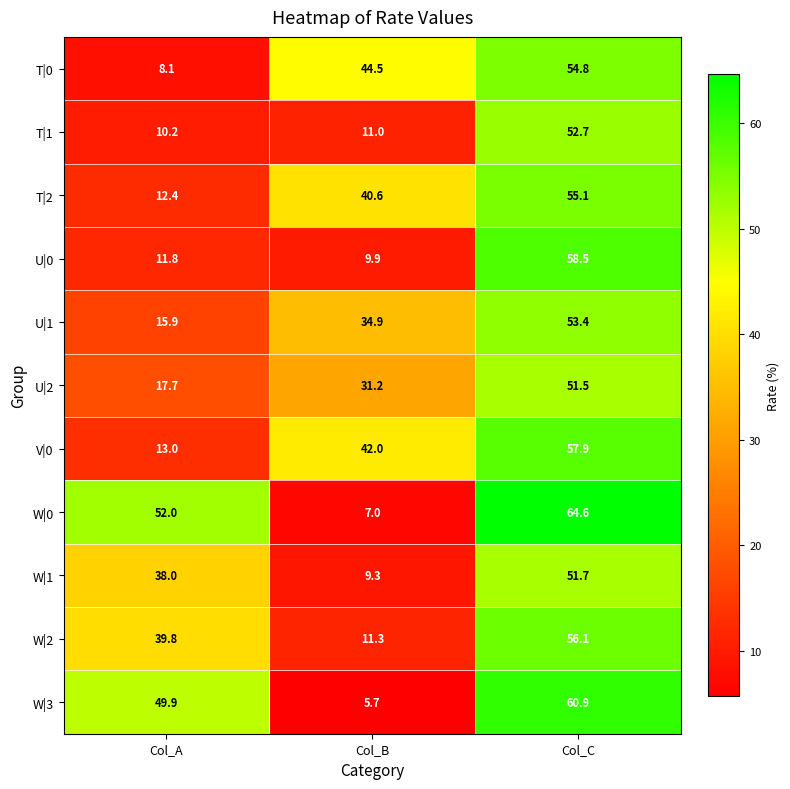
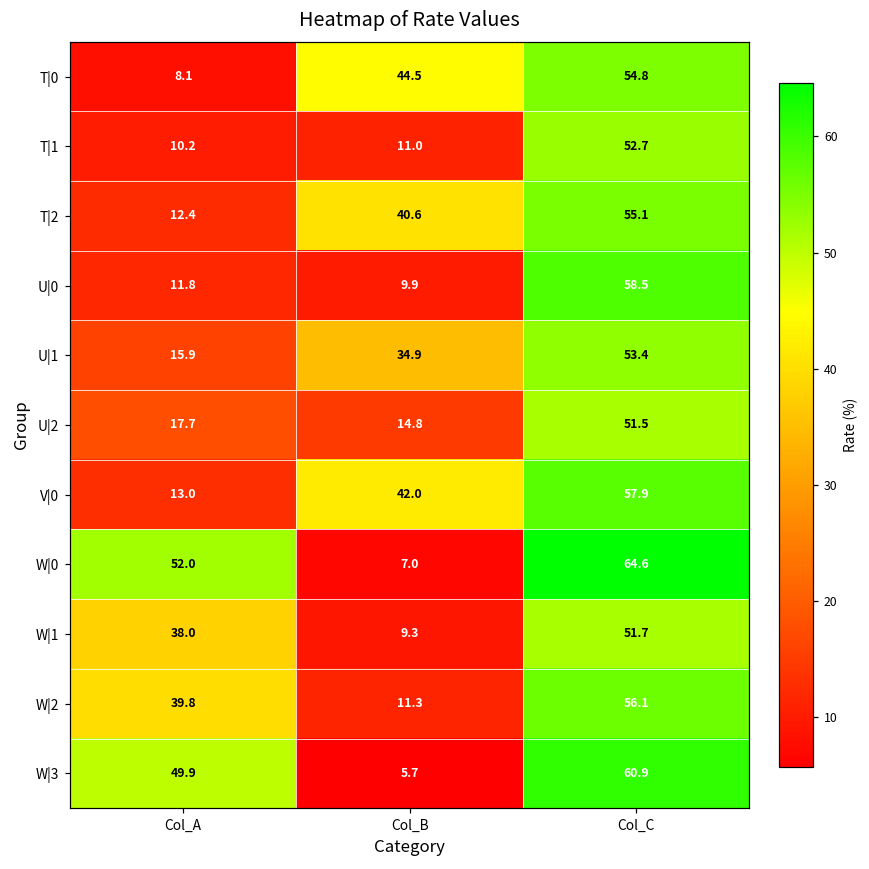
  {
    "T|0": {
      "Col_A": 8.1,
      "Col_B": 44.5,
      "Col_C": 54.8
    },
    "T|1": {
      "Col_A": 10.2,
      "Col_B": 11.0,
      "Col_C": 52.7
    },
    "T|2": {
      "Col_A": 12.4,
      "Col_B": 40.6,
      "Col_C": 55.1
    },
    "U|0": {
      "Col_A": 11.8,
      "Col_B": 9.9,
      "Col_C": 58.5
    },
    "U|1": {
      "Col_A": 15.9,
      "Col_B": 34.9,
      "Col_C": 53.4
    },
    "U|2": {
      "Col_A": 17.7,
-     "Col_B": 31.2,
+     "Col_B": 14.8,
      "Col_C": 51.5
    },
    "V|0": {
      "Col_A": 13.0,
      "Col_B": 42.0,
      "Col_C": 57.9
    },
    "W|0": {
      "Col_A": 52.0,
      "Col_B": 7.0,
      "Col_C": 64.6
    },
    "W|1": {
      "Col_A": 38.0,
      "Col_B": 9.3,
      "Col_C": 51.7
    },
    "W|2": {
      "Col_A": 39.8,
      "Col_B": 11.3,
      "Col_C": 56.1
    },
    "W|3": {
      "Col_A": 49.9,
      "Col_B": 5.7,
      "Col_C": 60.9
    }
  }
